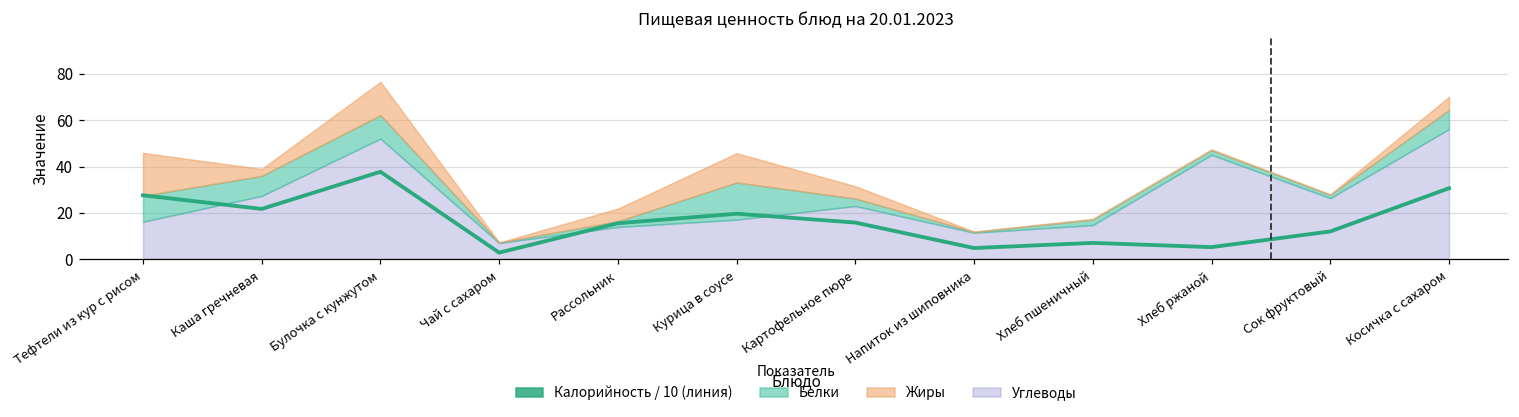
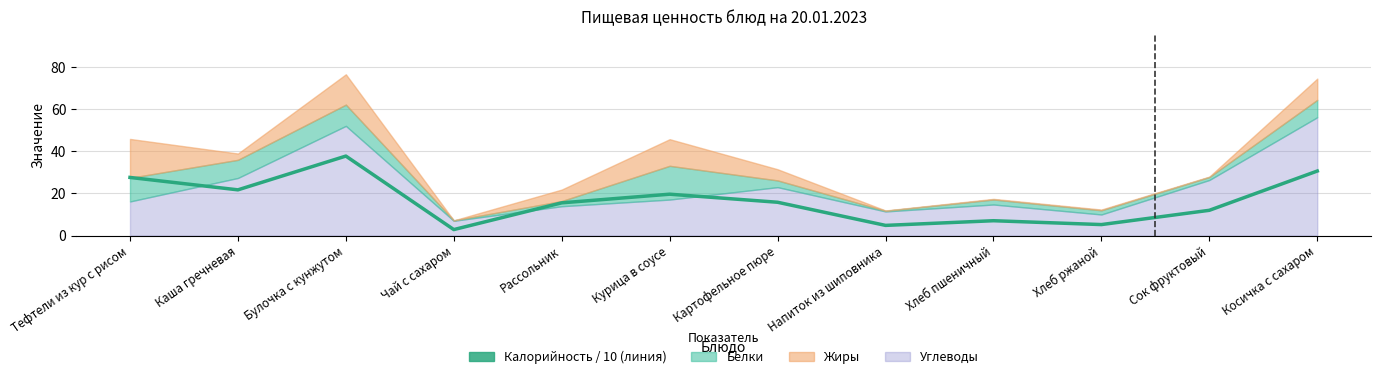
  {
    "Углеводы": {
      "Тефтели из кур с рисом": 16,
      "Каша гречневая": 27,
      "Булочка с кунжутом": 52,
      "Рассольник": 14,
      "Курица в соусе": 17,
      "Картофельное пюре": 23,
      "Хлеб пшеничный": 15,
-     "Хлеб ржаной": 45,
+     "Хлеб ржаной": 10,
      "Сок фруктовый": 26,
      "Косичка с сахаром": 56
    },
    "Жиры": {
      "Тефтели из кур с рисом": 19,
      "Каша гречневая": 3,
      "Булочка с кунжутом": 14,
      "Рассольник": 5,
      "Курица в соусе": 13,
      "Картофельное пюре": 5,
-     "Косичка с сахаром": 6
+     "Косичка с сахаром": 10
    }
  }
